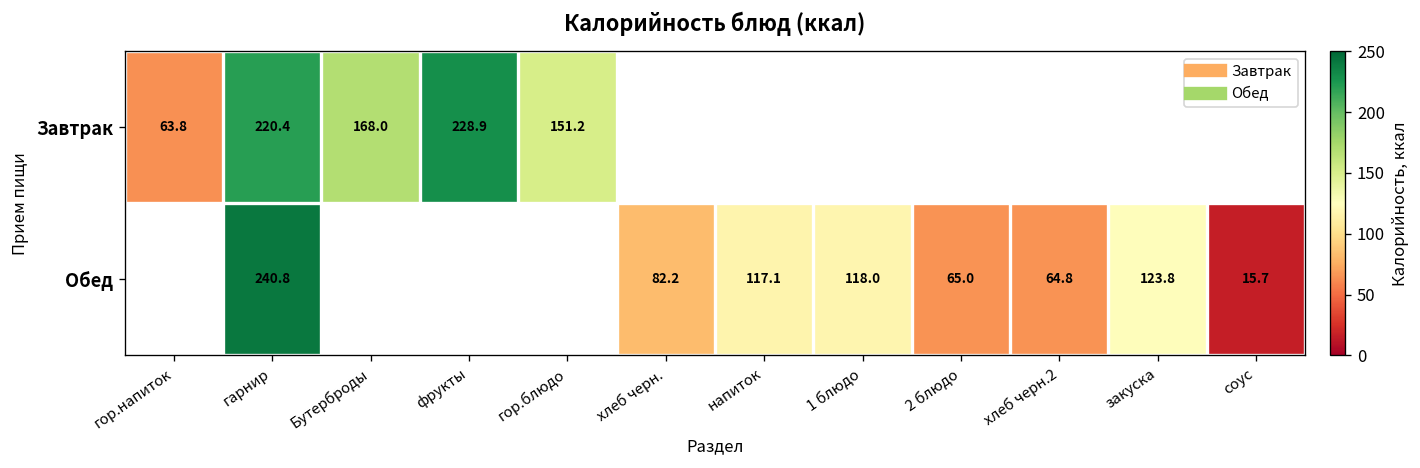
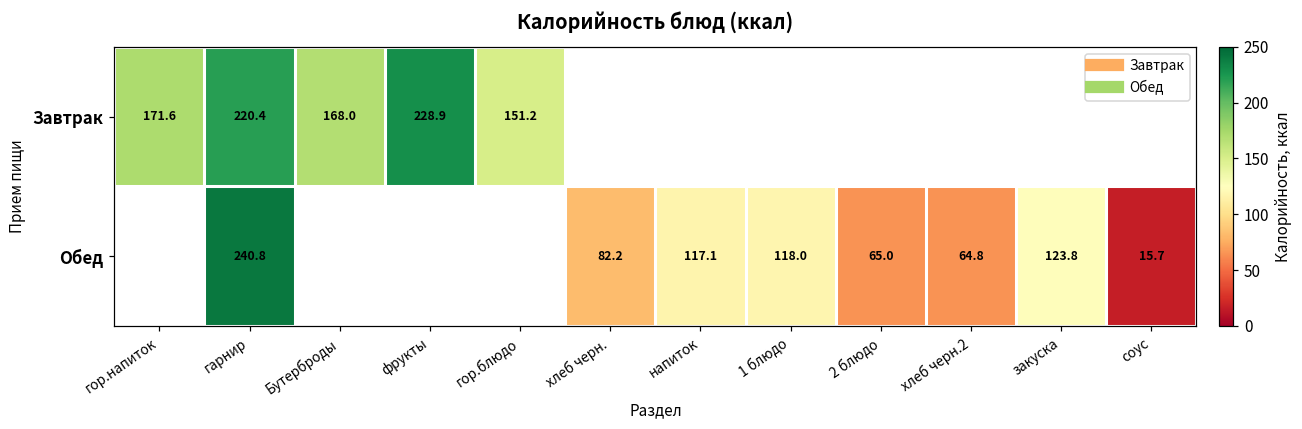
  {
    "Завтрак": {
-     "гор.напиток": 63.8,
+     "гор.напиток": 171.6,
      "гарнир": 220.4,
      "Бутерброды": 168.0,
      "фрукты": 228.9,
      "гор.блюдо": 151.2
    },
    "Обед": {
      "гарнир": 240.8,
      "хлеб черн.": 82.2,
      "напиток": 117.1,
      "1 блюдо": 118.0,
      "2 блюдо": 65.0,
      "хлеб черн.2": 64.8,
      "закуска": 123.8,
      "соус": 15.7
    }
  }
